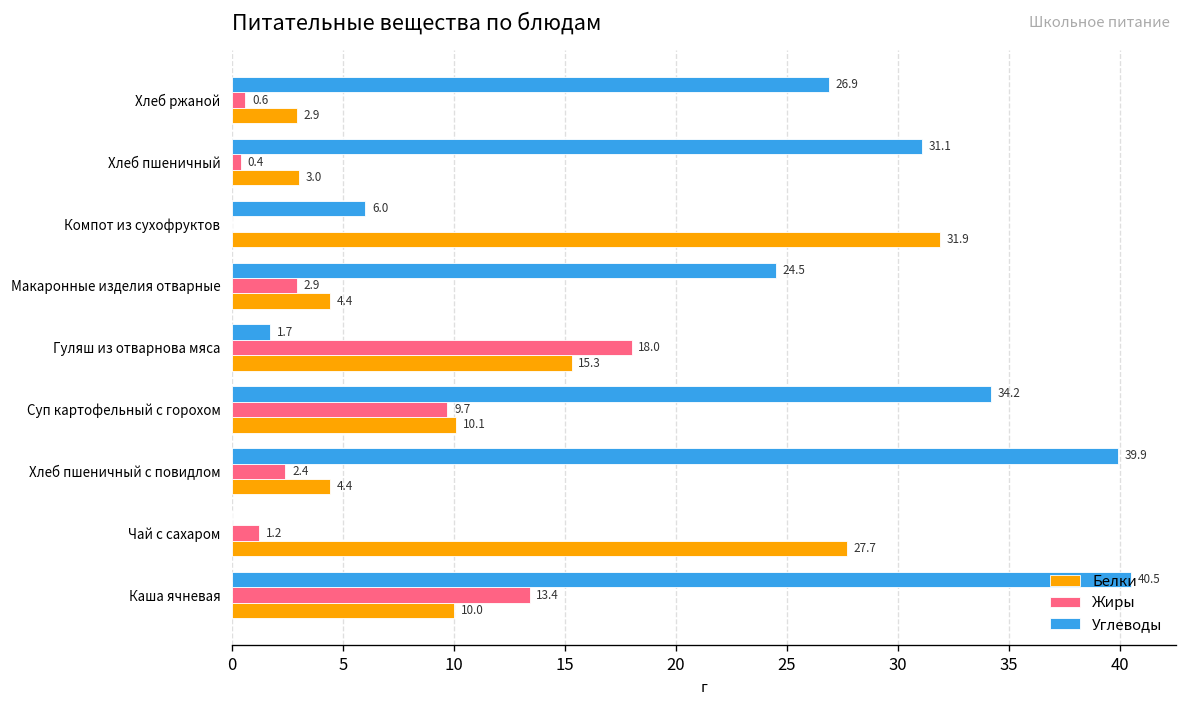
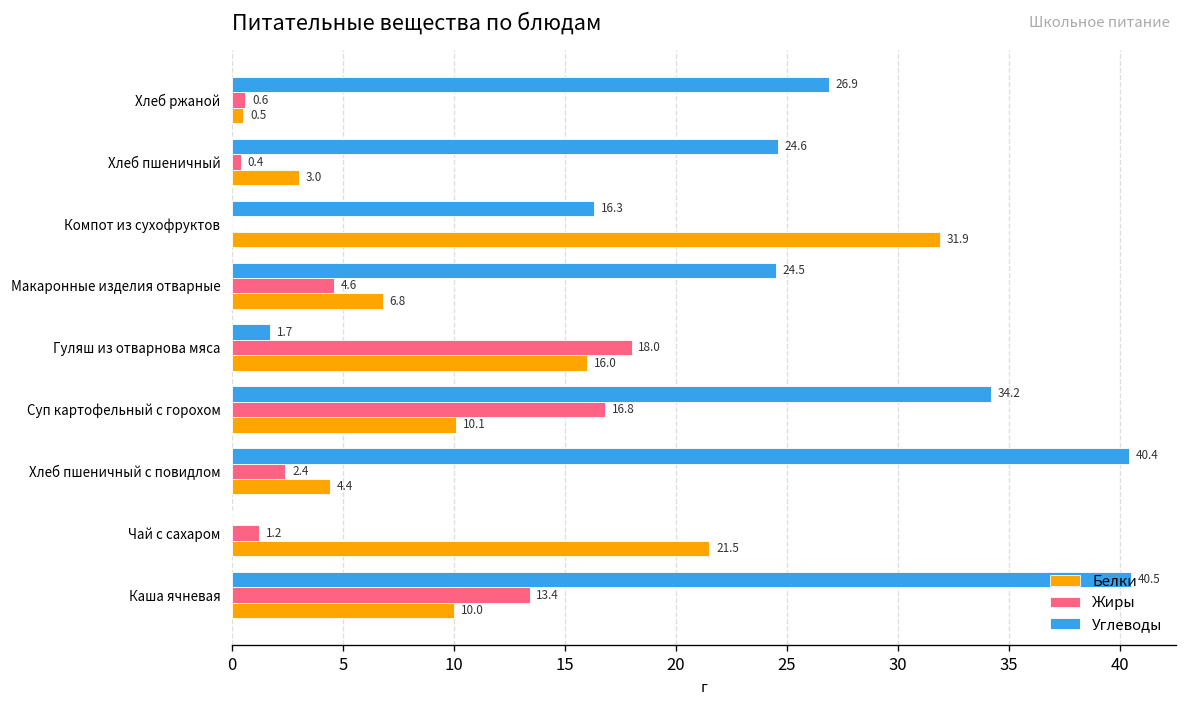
  {
    "Белки": {
-     "Хлеб ржаной": 2.9,
+     "Хлеб ржаной": 0.5,
      "Хлеб пшеничный": 3.0,
      "Компот из сухофруктов": 31.9,
-     "Макаронные изделия отварные": 4.4,
-     "Гуляш из отварнова мяса": 15.3,
+     "Макаронные изделия отварные": 6.8,
+     "Гуляш из отварнова мяса": 16.0,
      "Суп картофельный с горохом": 10.1,
      "Хлеб пшеничный с повидлом": 4.4,
-     "Чай с сахаром": 27.7,
+     "Чай с сахаром": 21.5,
      "Каша ячневая": 10.0
    },
    "Жиры": {
      "Хлеб ржаной": 0.6,
      "Хлеб пшеничный": 0.4,
-     "Макаронные изделия отварные": 2.9,
+     "Макаронные изделия отварные": 4.6,
      "Гуляш из отварнова мяса": 18.0,
-     "Суп картофельный с горохом": 9.7,
+     "Суп картофельный с горохом": 16.8,
      "Хлеб пшеничный с повидлом": 2.4,
      "Чай с сахаром": 1.2,
      "Каша ячневая": 13.4
    },
    "Углеводы": {
      "Хлеб ржаной": 26.9,
-     "Хлеб пшеничный": 31.1,
-     "Компот из сухофруктов": 6.0,
+     "Хлеб пшеничный": 24.6,
+     "Компот из сухофруктов": 16.3,
      "Макаронные изделия отварные": 24.5,
      "Гуляш из отварнова мяса": 1.7,
      "Суп картофельный с горохом": 34.2,
-     "Хлеб пшеничный с повидлом": 39.9,
+     "Хлеб пшеничный с повидлом": 40.4,
      "Каша ячневая": 40.5
    }
  }
